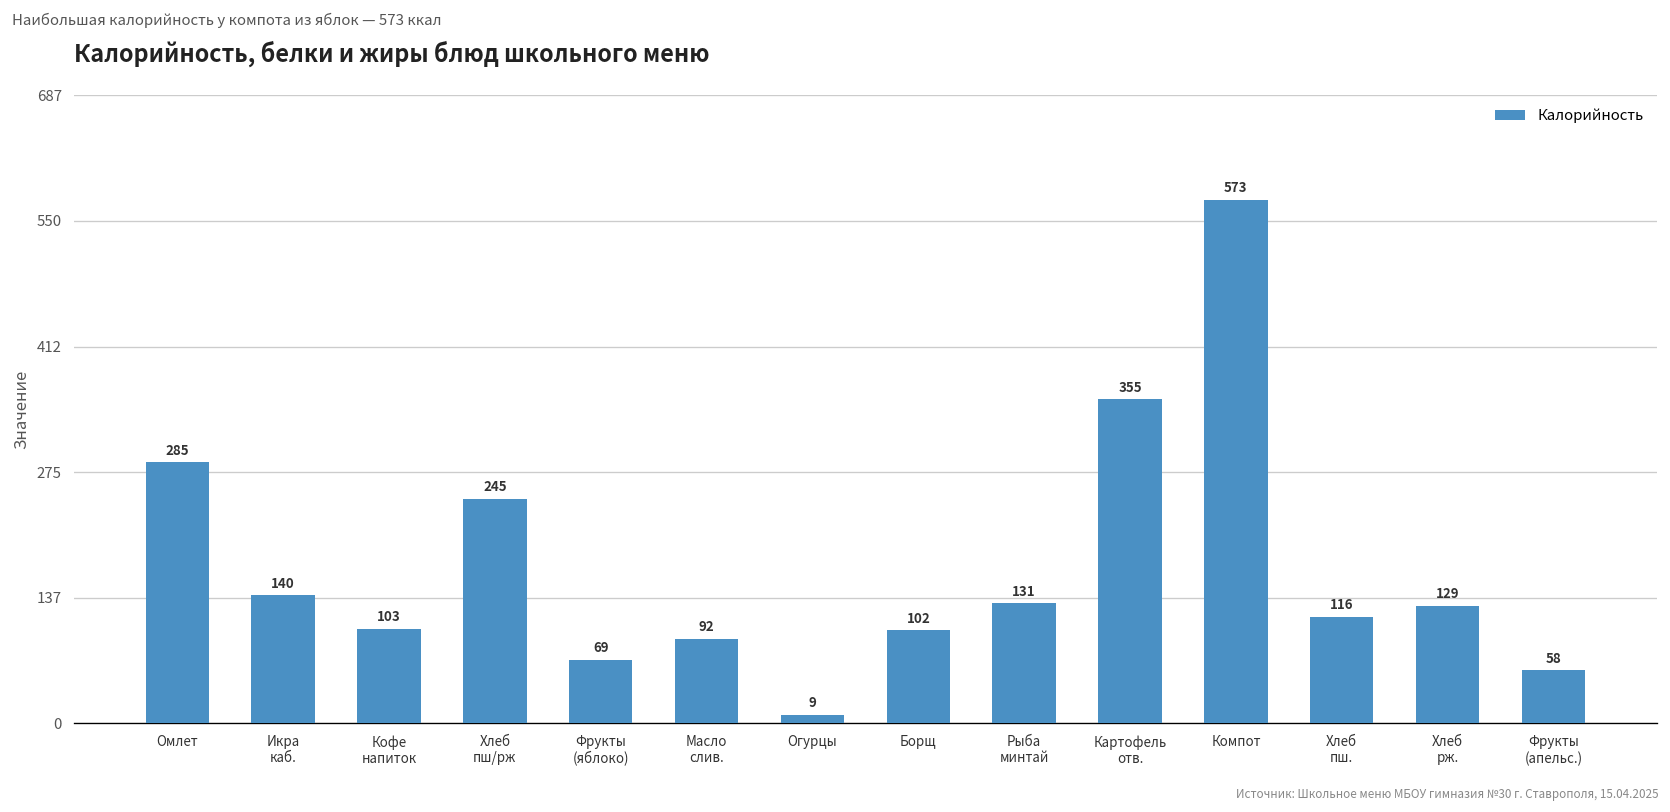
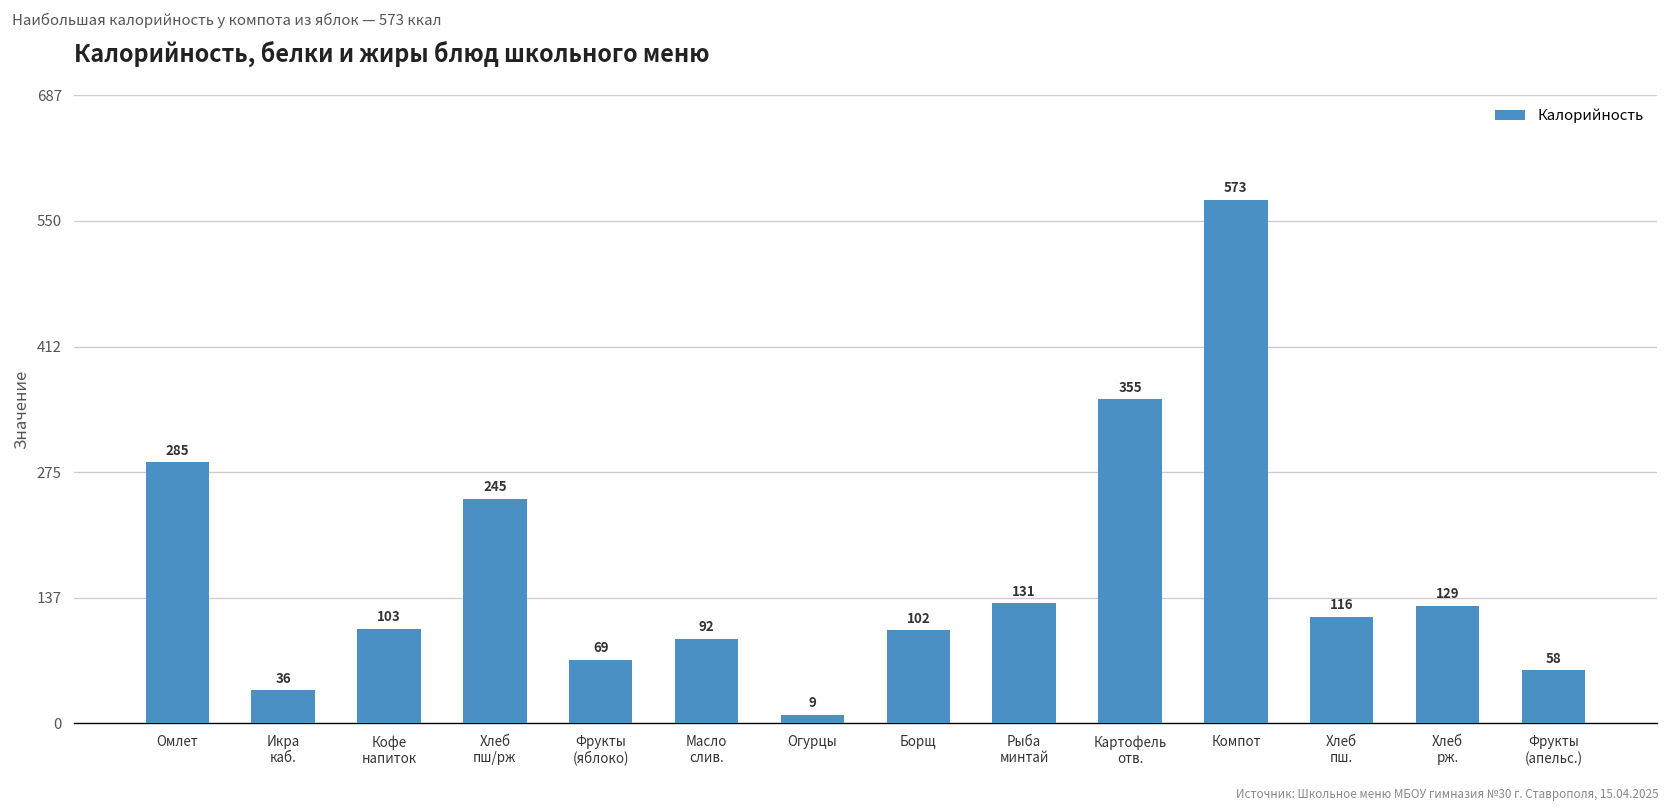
  {
-   "Икра каб.": 140,
+   "Икра каб.": 36,
    "Кофе напиток": 103,
    "Фрукты (яблоко)": 69,
    "Масло слив.": 92,
    "Борщ": 102,
    "Рыба минтай": 131,
    "Картофель отв.": 355,
    "Компот": 573,
    "Хлеб рж.": 129,
    "Фрукты (апельс.)": 58
  }
